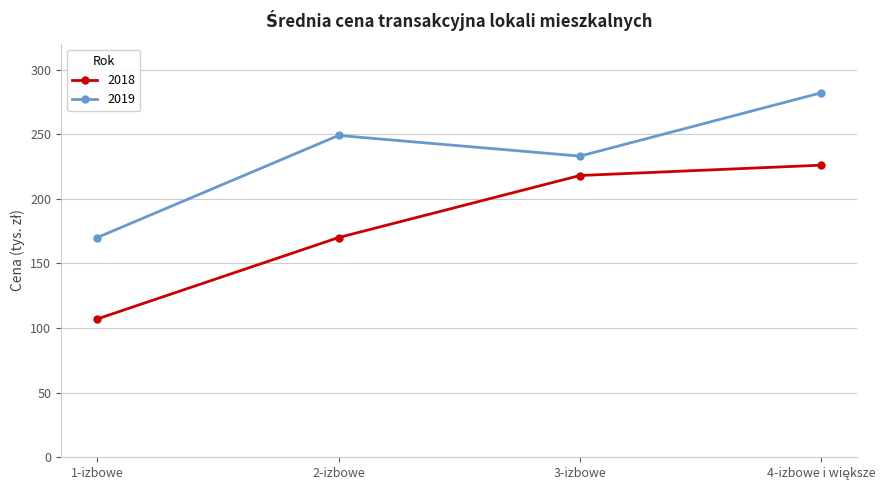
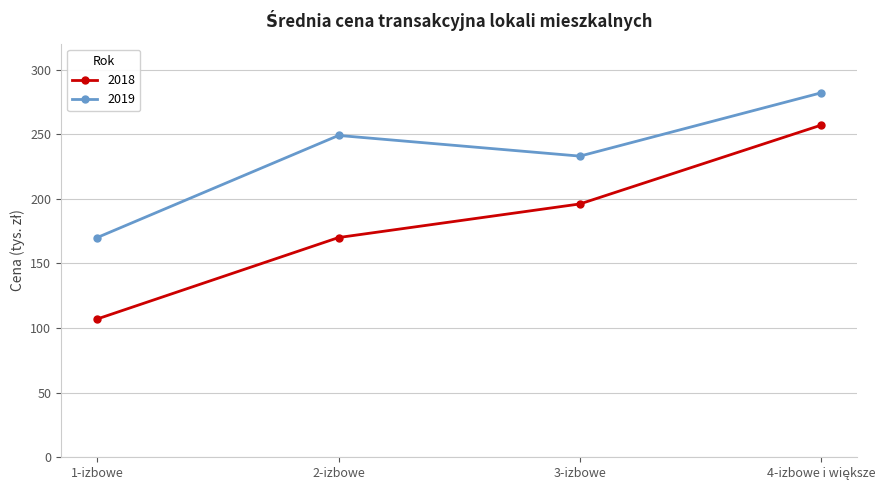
  {
    "2018": {
      "1-izbowe": 107,
      "2-izbowe": 170,
-     "3-izbowe": 218,
-     "4-izbowe i większe": 226
+     "3-izbowe": 196,
+     "4-izbowe i większe": 257
    },
    "2019": {
      "1-izbowe": 170,
      "2-izbowe": 249,
      "3-izbowe": 233,
      "4-izbowe i większe": 282
    }
  }
